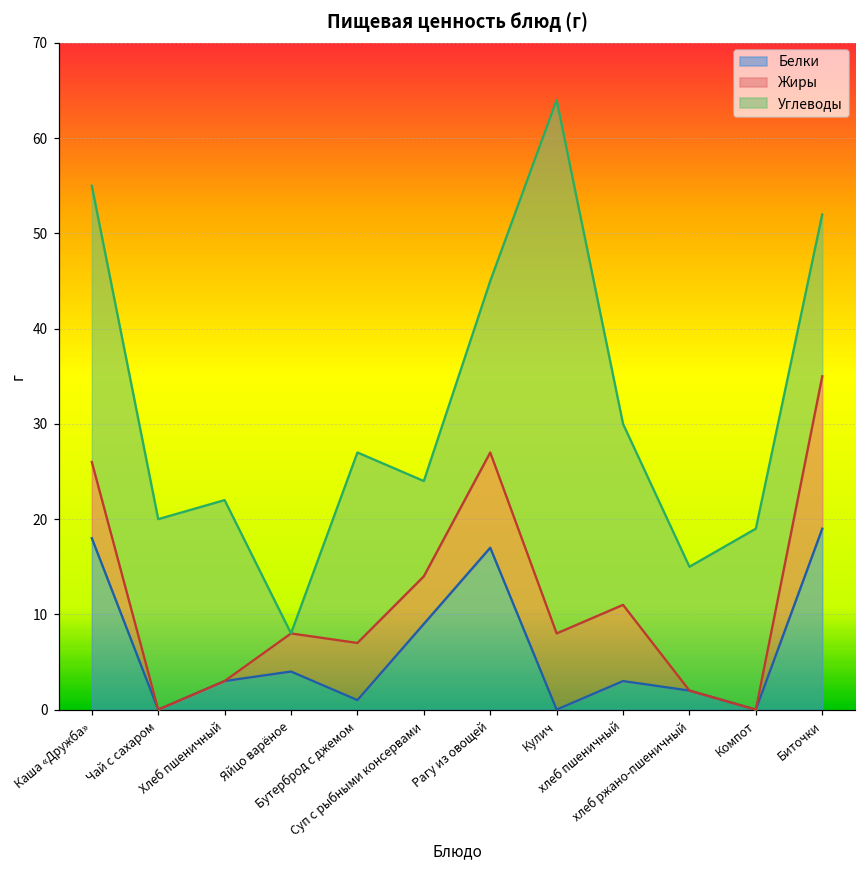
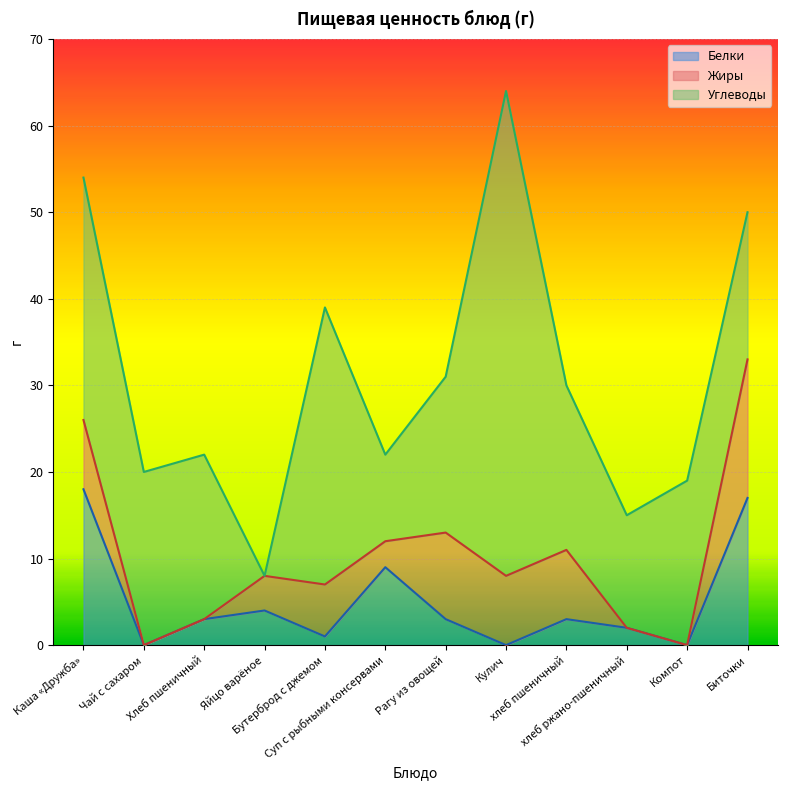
  {
    "Белки": {
      "Каша «Дружба»": 18,
      "Яйцо варёное": 4,
      "Бутерброд с джемом": 1,
      "Суп с рыбными консервами": 9,
-     "Рагу из овощей": 17,
+     "Рагу из овощей": 3,
      "Кулич": 0,
      "хлеб пшеничный": 3,
-     "Биточки": 19
+     "Биточки": 17
    },
    "Жиры": {
      "Каша «Дружба»": 8,
      "Бутерброд с джемом": 6,
-     "Суп с рыбными консервами": 5,
+     "Суп с рыбными консервами": 3,
      "Рагу из овощей": 10,
      "Кулич": 8,
      "хлеб пшеничный": 8,
      "Биточки": 16
    },
    "Углеводы": {
-     "Каша «Дружба»": 29,
+     "Каша «Дружба»": 28,
      "Чай с сахаром": 20,
      "Хлеб пшеничный": 19,
-     "Бутерброд с джемом": 20,
+     "Бутерброд с джемом": 32,
      "Суп с рыбными консервами": 10,
      "Рагу из овощей": 18,
      "Кулич": 56,
      "хлеб пшеничный": 19,
      "хлеб ржано-пшеничный": 13,
      "Компот": 19,
      "Биточки": 17
    }
  }
